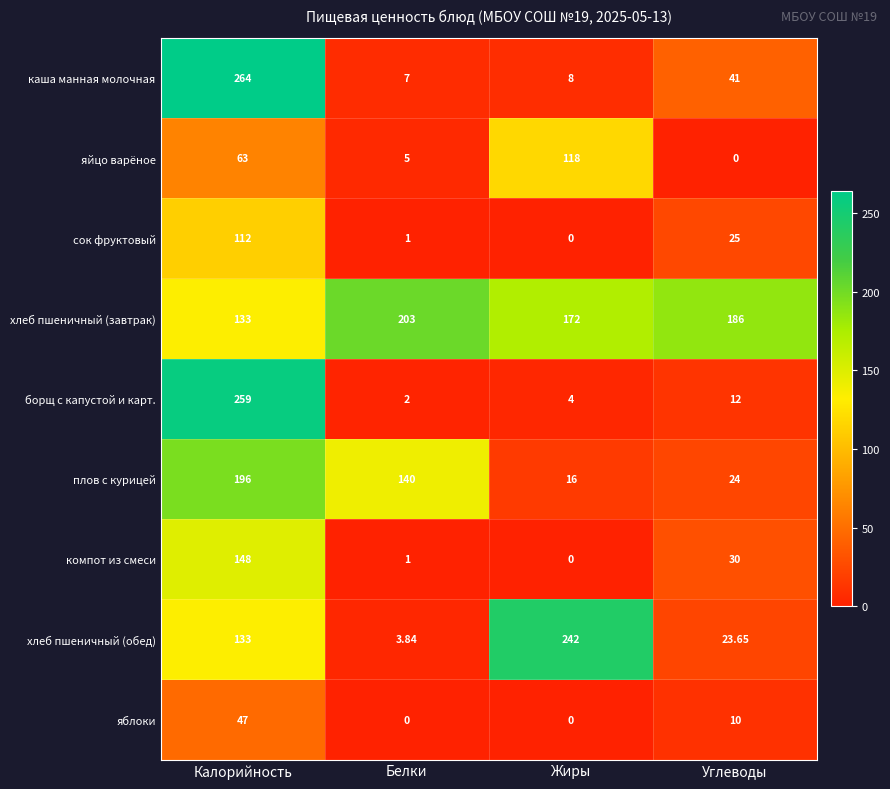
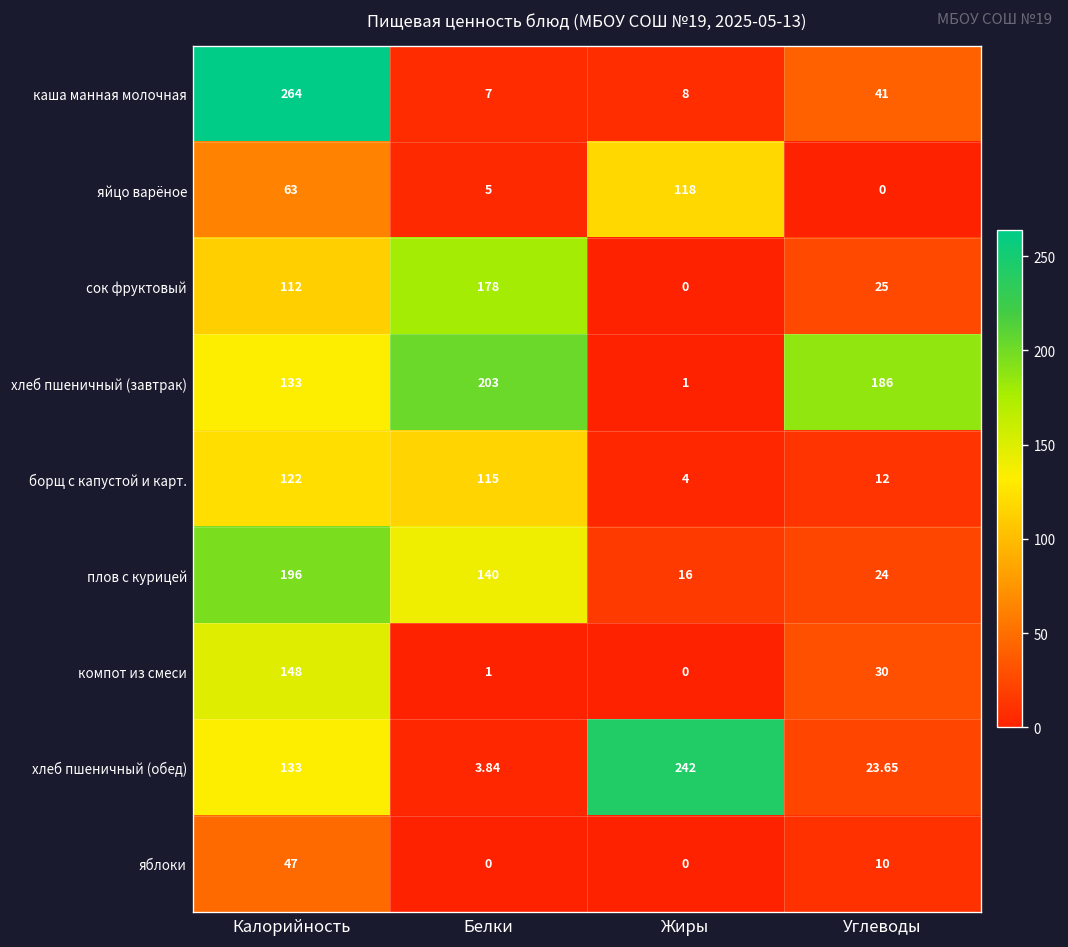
  {
    "каша манная молочная": {
      "Калорийность": 264,
      "Белки": 7,
      "Жиры": 8,
      "Углеводы": 41
    },
    "яйцо варёное": {
      "Калорийность": 63,
      "Белки": 5,
      "Жиры": 118,
      "Углеводы": 0
    },
    "сок фруктовый": {
      "Калорийность": 112,
-     "Белки": 1,
+     "Белки": 178,
      "Жиры": 0,
      "Углеводы": 25
    },
    "хлеб пшеничный (завтрак)": {
      "Калорийность": 133,
      "Белки": 203,
-     "Жиры": 172,
+     "Жиры": 1,
      "Углеводы": 186
    },
    "борщ с капустой и карт.": {
-     "Калорийность": 259,
-     "Белки": 2,
+     "Калорийность": 122,
+     "Белки": 115,
      "Жиры": 4,
      "Углеводы": 12
    },
    "плов с курицей": {
      "Калорийность": 196,
      "Белки": 140,
      "Жиры": 16,
      "Углеводы": 24
    },
    "компот из смеси": {
      "Калорийность": 148,
      "Белки": 1,
      "Жиры": 0,
      "Углеводы": 30
    },
    "хлеб пшеничный (обед)": {
      "Калорийность": 133,
      "Белки": 3.84,
      "Жиры": 242,
      "Углеводы": 23.65
    },
    "яблоки": {
      "Калорийность": 47,
      "Белки": 0,
      "Жиры": 0,
      "Углеводы": 10
    }
  }
